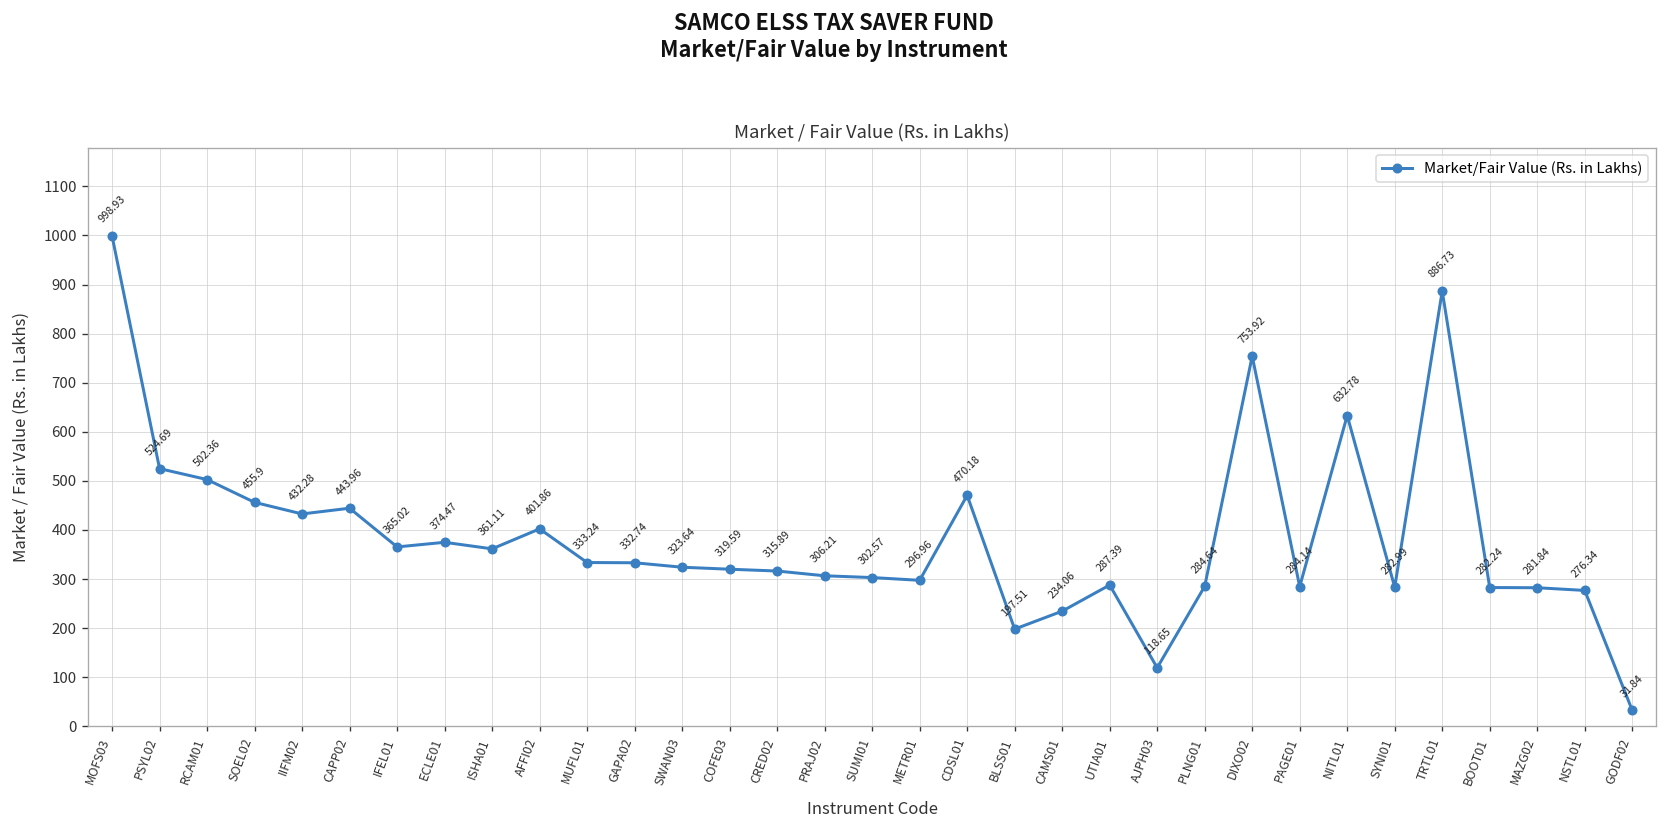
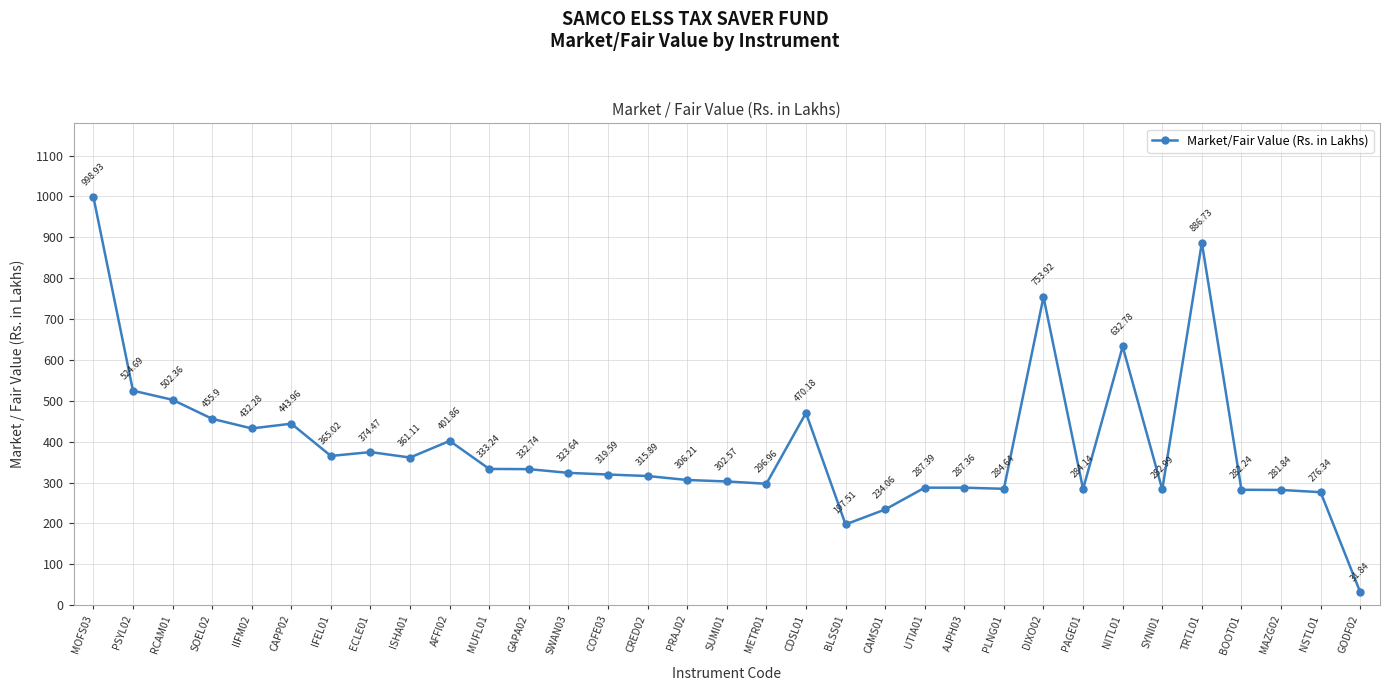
  {
    "MOFS03": 998.93,
    "PSYL02": 524.69,
    "RCAM01": 502.36,
    "SOEL02": 455.9,
    "IIFM02": 432.28,
    "CAPP02": 443.96,
    "IFEL01": 365.02,
    "ECLE01": 374.47,
    "ISHA01": 361.11,
    "AFFI02": 401.86,
    "MUFL01": 333.24,
    "GAPA02": 332.74,
    "SWAN03": 323.64,
    "COFE03": 319.59,
    "CRED02": 315.89,
    "PRAJ02": 306.21,
    "SUMI01": 302.57,
    "METR01": 296.96,
    "CDSL01": 470.18,
    "BLSS01": 197.51,
    "CAMS01": 234.06,
    "UTIA01": 287.39,
-   "AJPH03": 118.65,
+   "AJPH03": 287.36,
    "PLNG01": 284.64,
    "DIXO02": 753.92,
    "PAGE01": 284.14,
    "NITL01": 632.78,
    "SYNI01": 282.99,
    "TRTL01": 886.73,
    "BOOT01": 282.24,
    "MAZG02": 281.84,
    "NSTL01": 276.34,
    "GODF02": 31.84
  }
